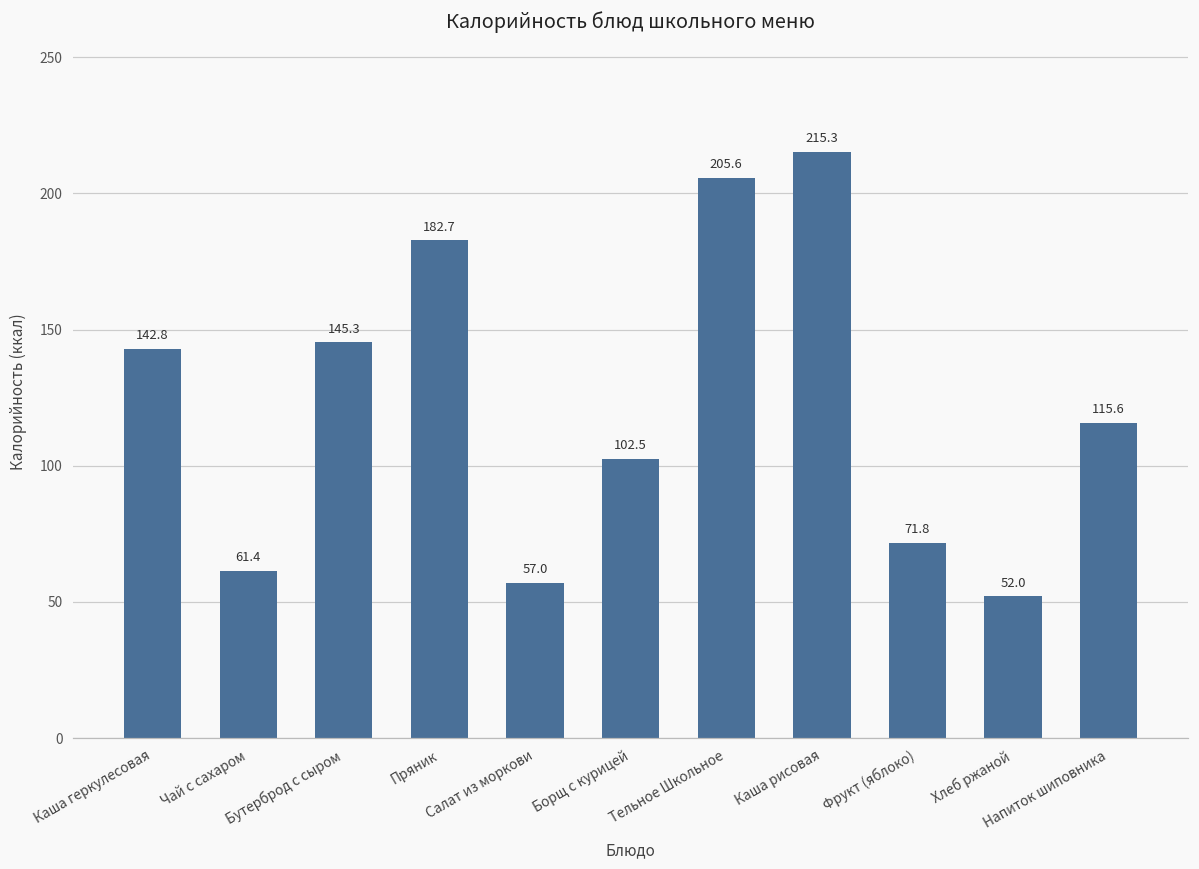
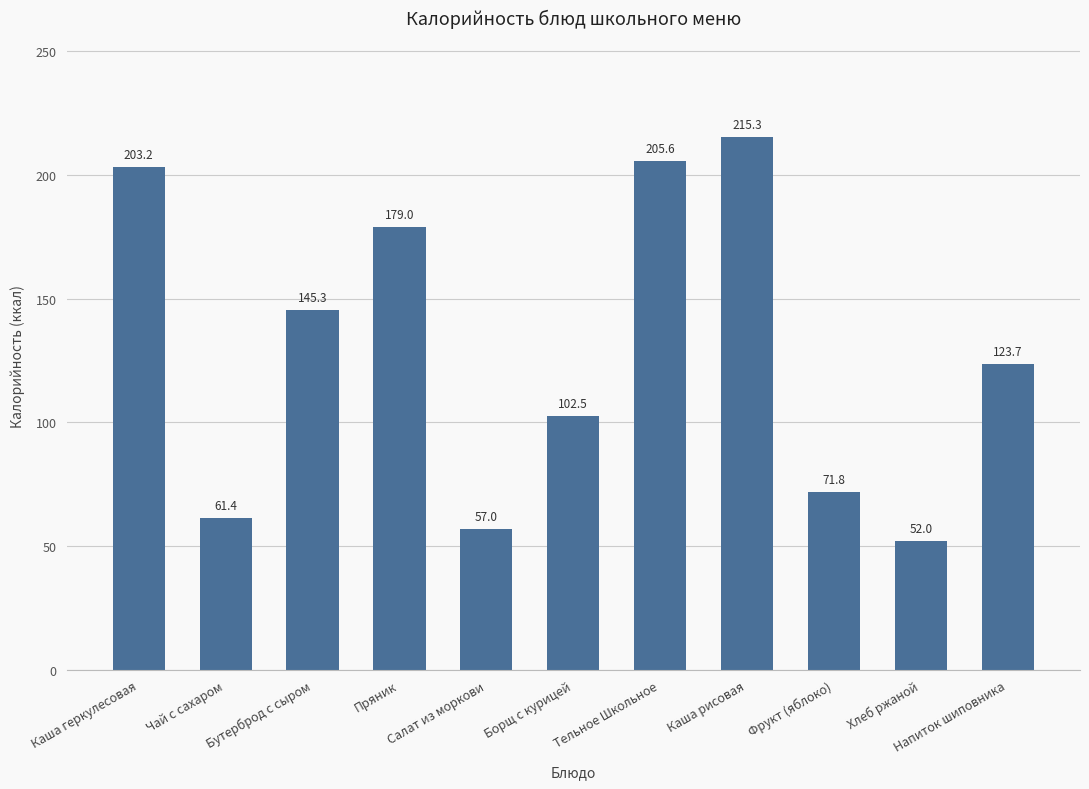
  {
-   "Каша геркулесовая": 142.8,
+   "Каша геркулесовая": 203.2,
    "Чай с сахаром": 61.4,
    "Бутерброд с сыром": 145.3,
-   "Пряник": 182.7,
+   "Пряник": 179.0,
    "Салат из моркови": 57.0,
    "Борщ с курицей": 102.5,
    "Тельное Школьное": 205.6,
    "Каша рисовая": 215.3,
    "Фрукт (яблоко)": 71.8,
    "Хлеб ржаной": 52.0,
-   "Напиток шиповника": 115.6
+   "Напиток шиповника": 123.7
  }
